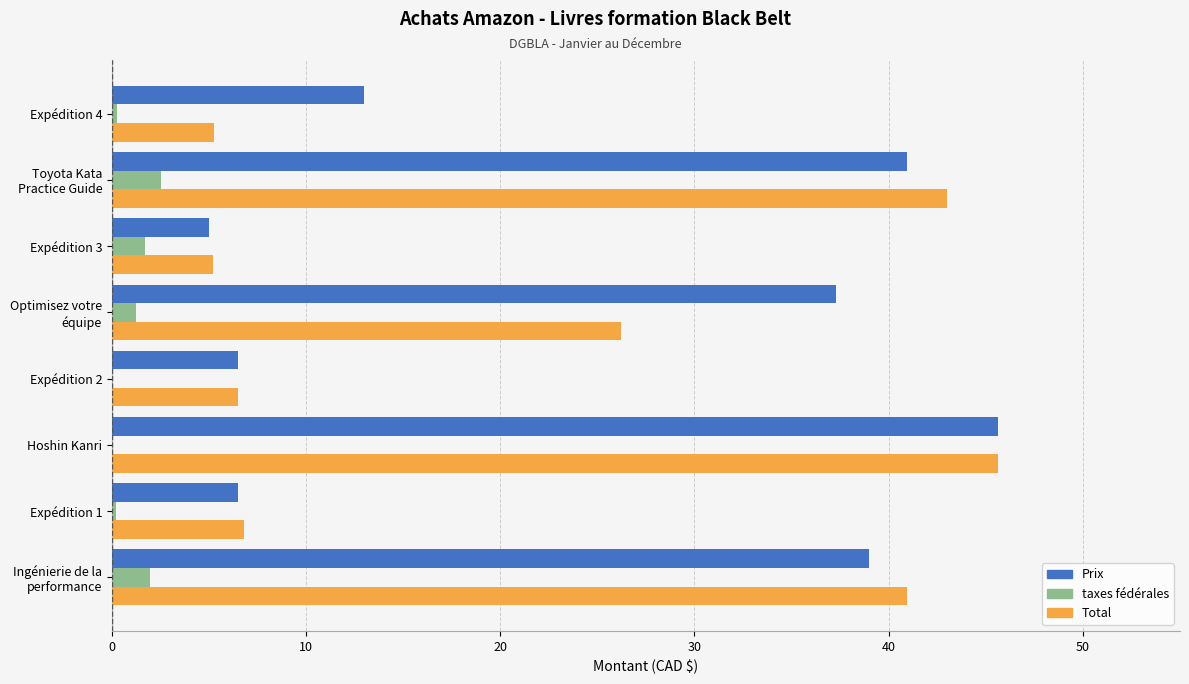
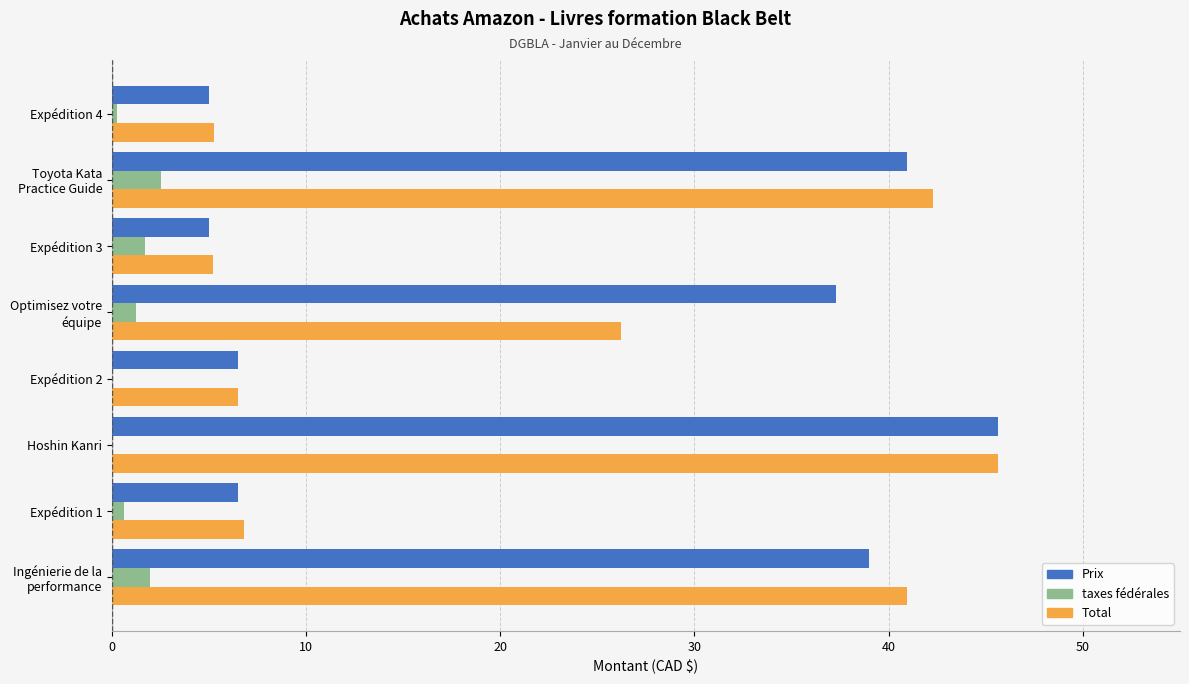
  {
    "Prix": {
-     "Expédition 4": 13.0,
+     "Expédition 4": 5.0,
      "Toyota Kata Practice Guide": 41.0,
      "Expédition 3": 5.0,
      "Optimisez votre équipe": 37.3,
      "Expédition 2": 6.5,
      "Hoshin Kanri": 45.6,
      "Expédition 1": 6.5,
      "Ingénierie de la performance": 39.0
    },
    "taxes fédérales": {
      "Expédition 4": 0.3,
      "Toyota Kata Practice Guide": 2.5,
      "Expédition 3": 1.7,
      "Optimisez votre équipe": 1.3,
      "Expédition 2": 0.0,
      "Hoshin Kanri": 0.0,
-     "Expédition 1": 0.2,
+     "Expédition 1": 0.6,
      "Ingénierie de la performance": 2.0
    },
    "Total": {
      "Expédition 4": 5.2,
-     "Toyota Kata Practice Guide": 43.0,
+     "Toyota Kata Practice Guide": 42.3,
      "Expédition 3": 5.2,
      "Optimisez votre équipe": 26.2,
      "Expédition 2": 6.5,
      "Hoshin Kanri": 45.6,
      "Expédition 1": 6.8,
      "Ingénierie de la performance": 41.0
    }
  }
